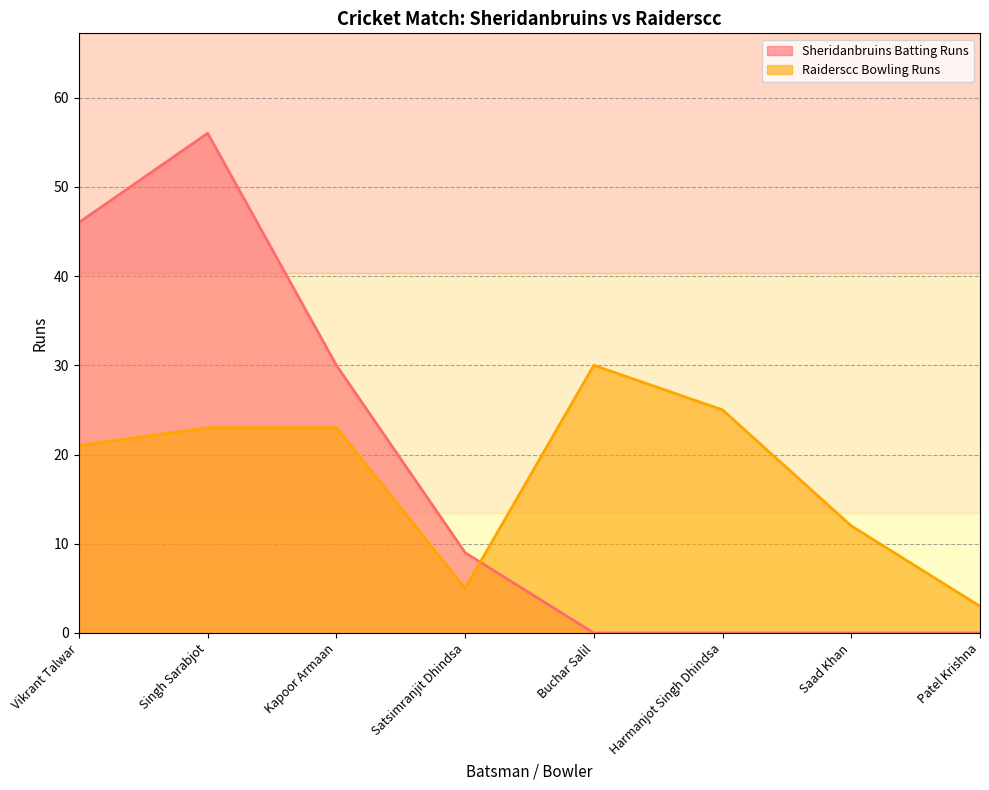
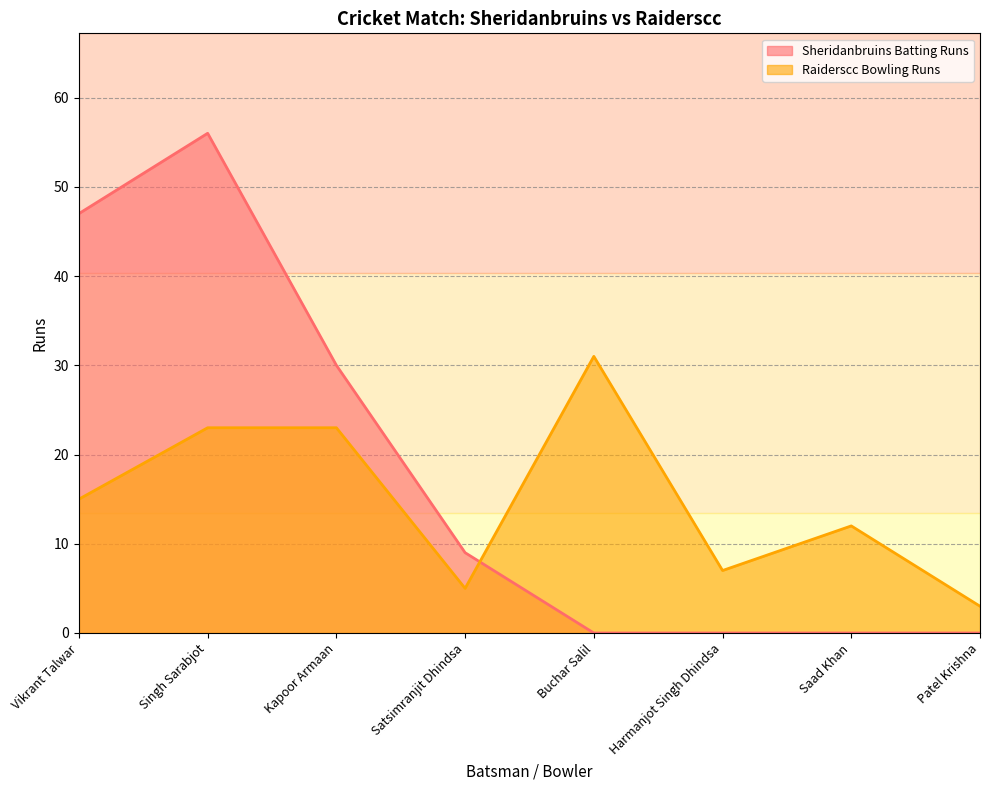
  {
    "Sheridanbruins Batting Runs": {
-     "Vikrant Talwar": 46,
+     "Vikrant Talwar": 47,
      "Singh Sarabjot": 56,
      "Kapoor Armaan": 30,
      "Satsimranjit Dhindsa": 9,
      "Buchar Salil": 0,
      "Harmanjot Singh Dhindsa": 0,
      "Saad Khan": 0,
      "Patel Krishna": 0
    },
    "Raiderscc Bowling Runs": {
-     "Vikrant Talwar": 21,
+     "Vikrant Talwar": 15,
      "Singh Sarabjot": 23,
      "Kapoor Armaan": 23,
      "Satsimranjit Dhindsa": 5,
-     "Buchar Salil": 30,
-     "Harmanjot Singh Dhindsa": 25,
+     "Buchar Salil": 31,
+     "Harmanjot Singh Dhindsa": 7,
      "Saad Khan": 12,
      "Patel Krishna": 3
    }
  }
